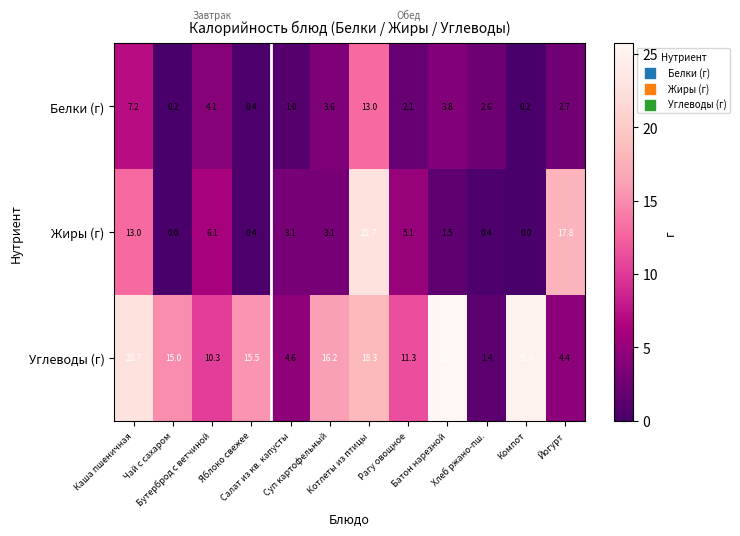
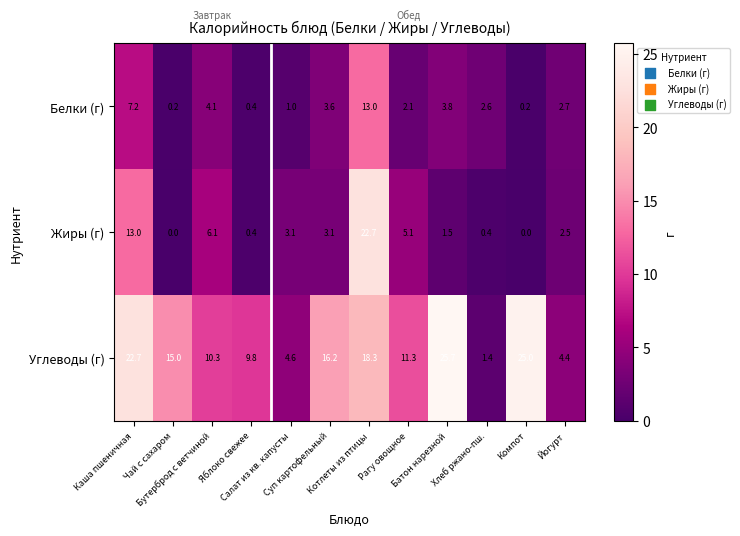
  {
    "Белки (г)": {
      "Каша пшеничная": 7.2,
      "Чай с сахаром": 0.2,
      "Бутерброд с ветчиной": 4.1,
      "Яблоко свежее": 0.4,
      "Салат из кв. капусты": 1.0,
      "Суп картофельный": 3.6,
      "Котлеты из птицы": 13.0,
      "Рагу овощное": 2.1,
      "Батон нарезной": 3.8,
      "Хлеб ржано-пш.": 2.6,
      "Компот": 0.2,
      "Йогурт": 2.7
    },
    "Жиры (г)": {
      "Каша пшеничная": 13.0,
      "Чай с сахаром": 0.0,
      "Бутерброд с ветчиной": 6.1,
      "Яблоко свежее": 0.4,
      "Салат из кв. капусты": 3.1,
      "Суп картофельный": 3.1,
      "Рагу овощное": 5.1,
      "Батон нарезной": 1.5,
      "Хлеб ржано-пш.": 0.4,
      "Компот": 0.0,
-     "Йогурт": 17.8
+     "Йогурт": 2.5
    },
    "Углеводы (г)": {
      "Чай с сахаром": 15.0,
      "Бутерброд с ветчиной": 10.3,
-     "Яблоко свежее": 15.5,
+     "Яблоко свежее": 9.8,
      "Салат из кв. капусты": 4.6,
      "Суп картофельный": 16.2,
      "Котлеты из птицы": 18.3,
      "Рагу овощное": 11.3,
      "Хлеб ржано-пш.": 1.4,
      "Йогурт": 4.4
    }
  }
